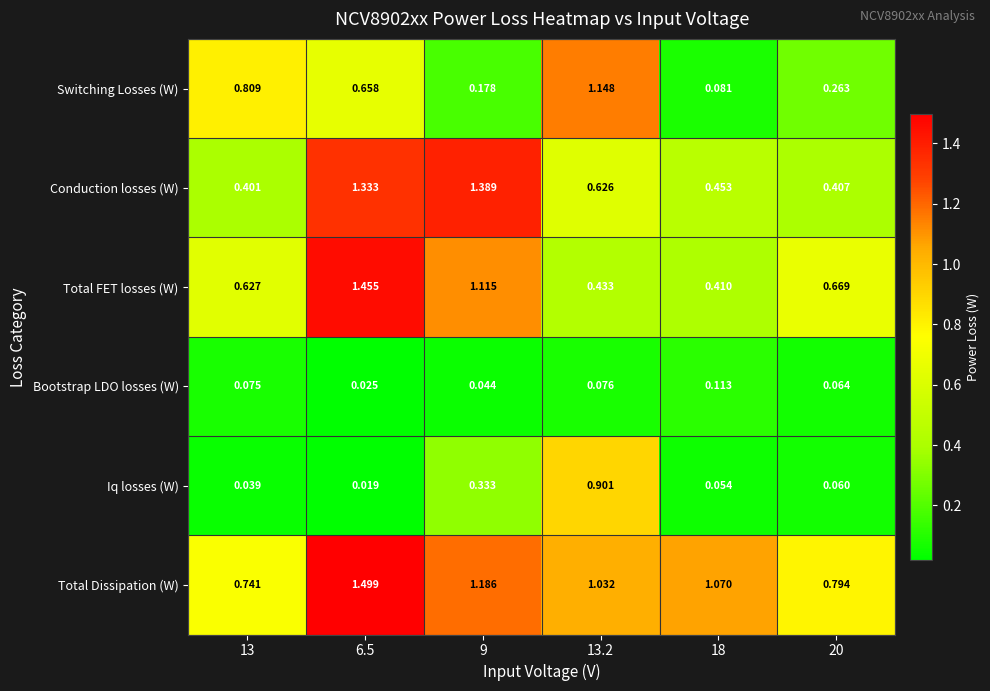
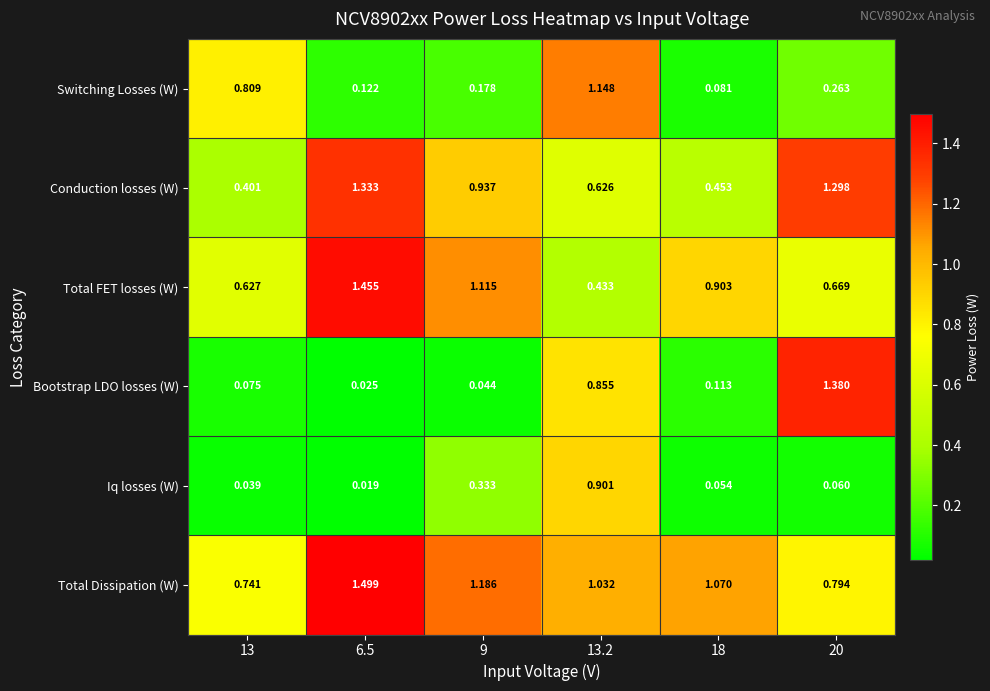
  {
    "Switching Losses (W)": {
      "13": 0.809,
-     "6.5": 0.658,
+     "6.5": 0.122,
      "9": 0.178,
      "13.2": 1.148,
      "18": 0.081,
      "20": 0.263
    },
    "Conduction losses (W)": {
      "13": 0.401,
      "6.5": 1.333,
-     "9": 1.389,
+     "9": 0.937,
      "13.2": 0.626,
      "18": 0.453,
-     "20": 0.407
+     "20": 1.298
    },
    "Total FET losses (W)": {
      "13": 0.627,
      "6.5": 1.455,
      "9": 1.115,
      "13.2": 0.433,
-     "18": 0.410,
+     "18": 0.903,
      "20": 0.669
    },
    "Bootstrap LDO losses (W)": {
      "13": 0.075,
      "6.5": 0.025,
      "9": 0.044,
-     "13.2": 0.076,
+     "13.2": 0.855,
      "18": 0.113,
-     "20": 0.064
+     "20": 1.380
    },
    "Iq losses (W)": {
      "13": 0.039,
      "6.5": 0.019,
      "9": 0.333,
      "13.2": 0.901,
      "18": 0.054,
      "20": 0.060
    },
    "Total Dissipation (W)": {
      "13": 0.741,
      "6.5": 1.499,
      "9": 1.186,
      "13.2": 1.032,
      "18": 1.070,
      "20": 0.794
    }
  }
